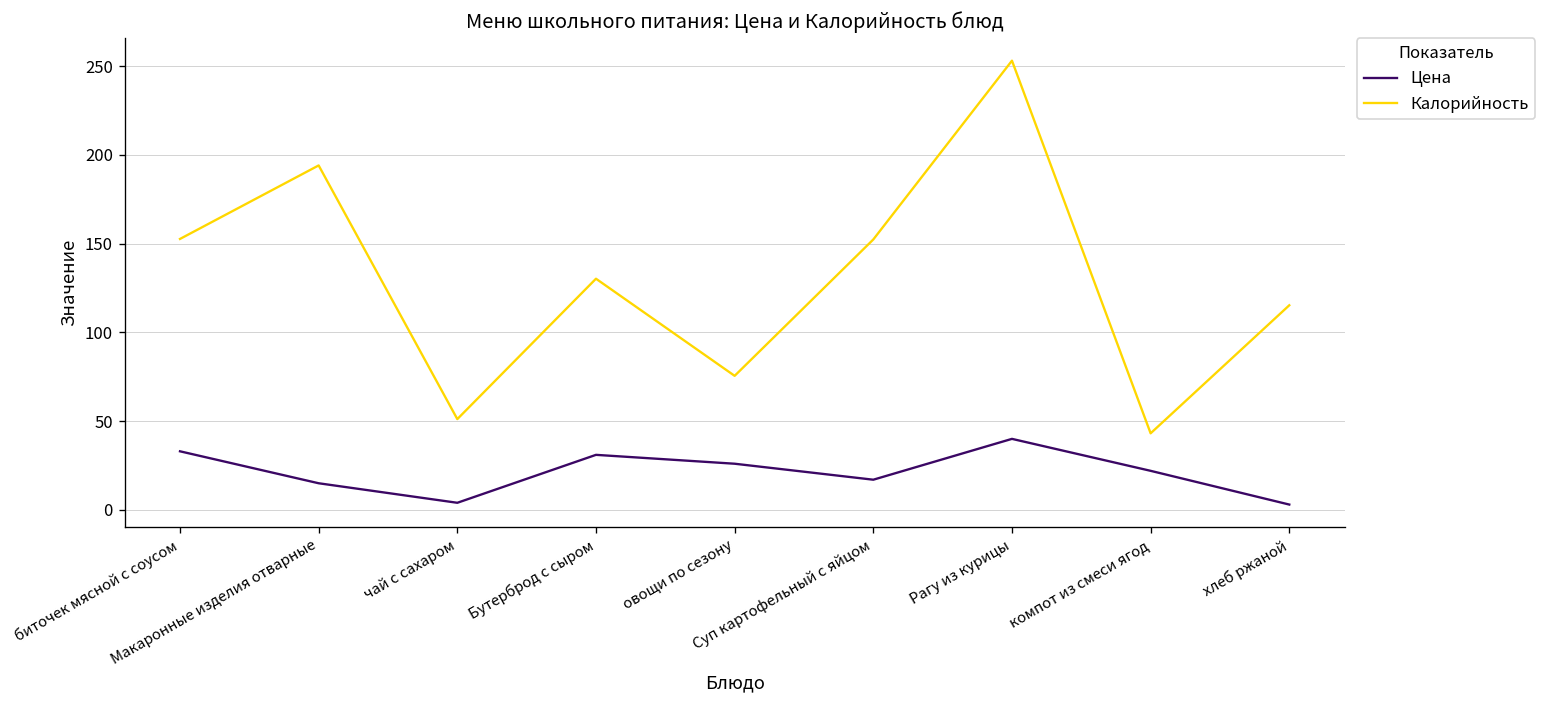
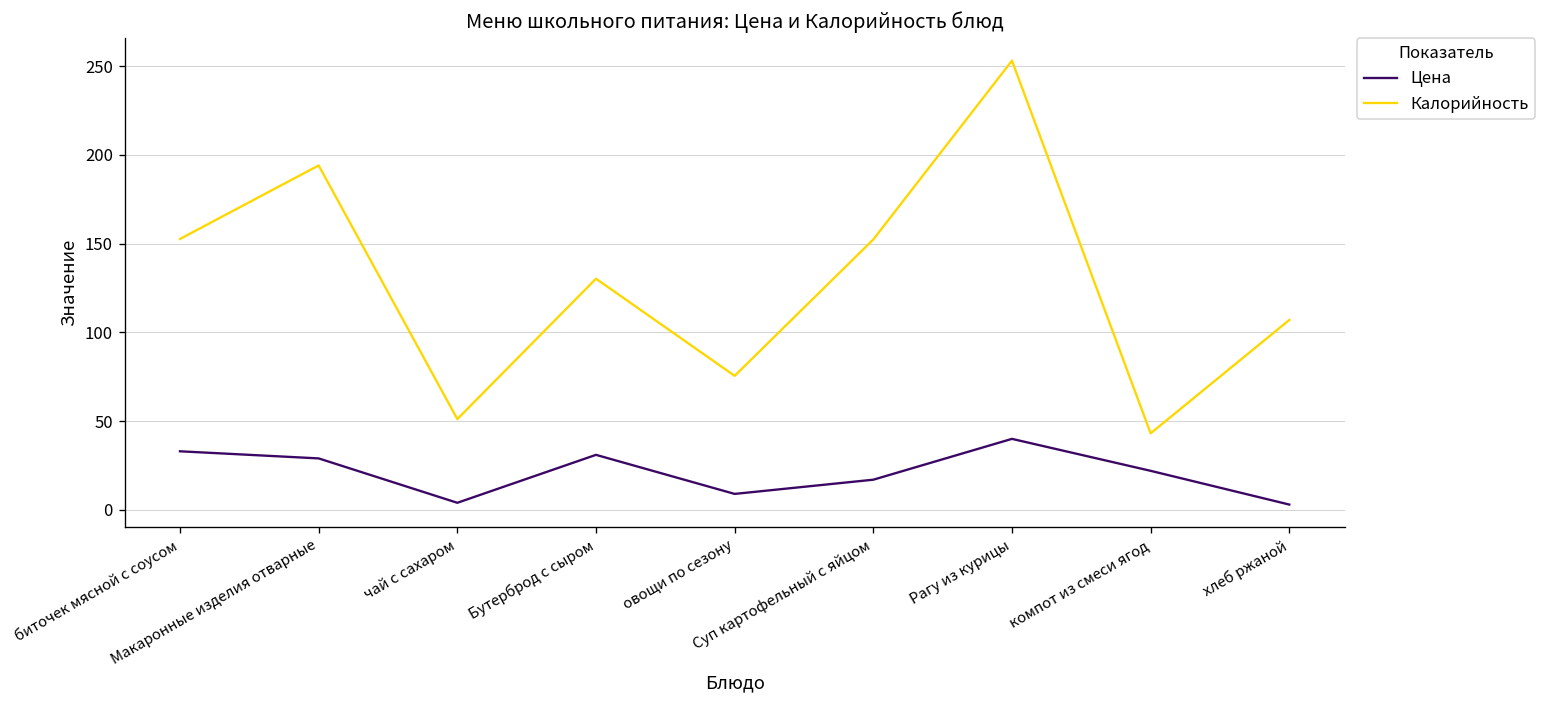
  {
    "Цена": {
      "биточек мясной с соусом": 33,
-     "Макаронные изделия отварные": 15,
+     "Макаронные изделия отварные": 29,
      "чай с сахаром": 4,
      "Бутерброд с сыром": 31,
-     "овощи по сезону": 26,
+     "овощи по сезону": 9,
      "Суп картофельный с яйцом": 17,
      "Рагу из курицы": 40,
      "компот из смеси ягод": 22,
      "хлеб ржаной": 3
    },
    "Калорийность": {
      "биточек мясной с соусом": 153,
      "Макаронные изделия отварные": 194,
      "чай с сахаром": 51,
      "Бутерброд с сыром": 130,
      "овощи по сезону": 76,
      "Суп картофельный с яйцом": 152,
      "Рагу из курицы": 253,
      "компот из смеси ягод": 43,
-     "хлеб ржаной": 115
+     "хлеб ржаной": 107
    }
  }
